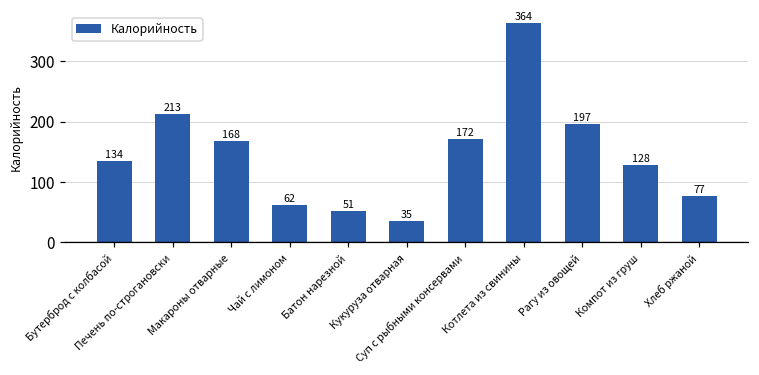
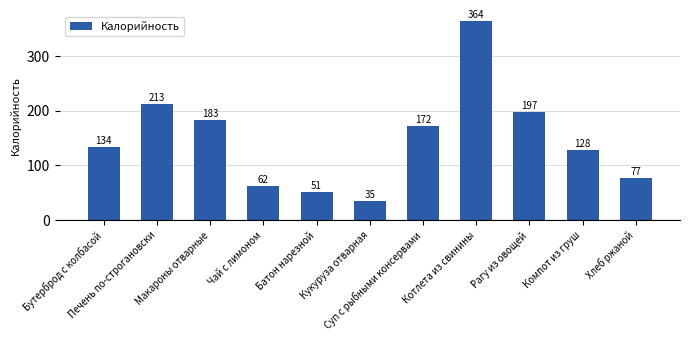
  {
    "Бутерброд с колбасой": 134,
    "Печень по-строгановски": 213,
-   "Макароны отварные": 168,
+   "Макароны отварные": 183,
    "Чай с лимоном": 62,
    "Батон нарезной": 51,
    "Кукуруза отварная": 35,
    "Суп с рыбными консервами": 172,
    "Котлета из свинины": 364,
    "Рагу из овощей": 197,
    "Компот из груш": 128,
    "Хлеб ржаной": 77
  }
